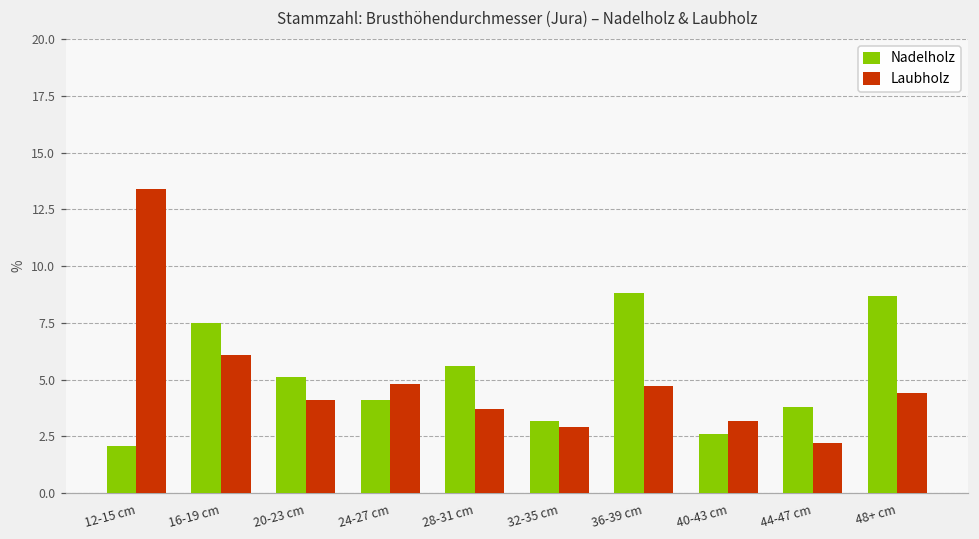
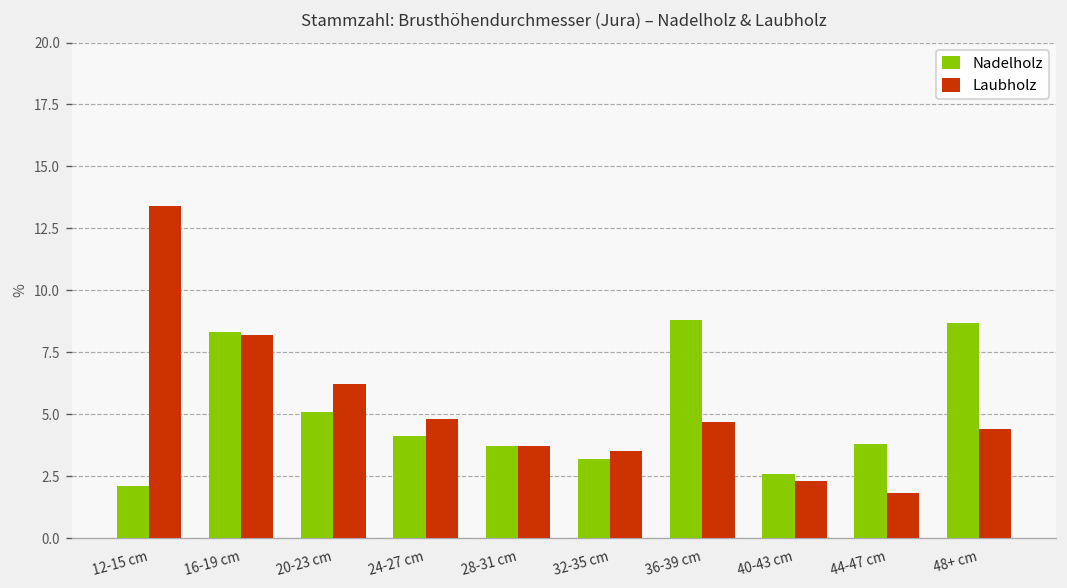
  {
    "Nadelholz": {
      "12-15 cm": 2.1,
-     "16-19 cm": 7.5,
+     "16-19 cm": 8.3,
      "20-23 cm": 5.1,
      "24-27 cm": 4.1,
-     "28-31 cm": 5.6,
+     "28-31 cm": 3.7,
      "32-35 cm": 3.2,
      "36-39 cm": 8.8,
      "40-43 cm": 2.6,
      "44-47 cm": 3.8,
      "48+ cm": 8.7
    },
    "Laubholz": {
      "12-15 cm": 13.4,
-     "16-19 cm": 6.1,
-     "20-23 cm": 4.1,
+     "16-19 cm": 8.2,
+     "20-23 cm": 6.2,
      "24-27 cm": 4.8,
      "28-31 cm": 3.7,
-     "32-35 cm": 2.9,
+     "32-35 cm": 3.5,
      "36-39 cm": 4.7,
-     "40-43 cm": 3.2,
-     "44-47 cm": 2.2,
+     "40-43 cm": 2.3,
+     "44-47 cm": 1.8,
      "48+ cm": 4.4
    }
  }
